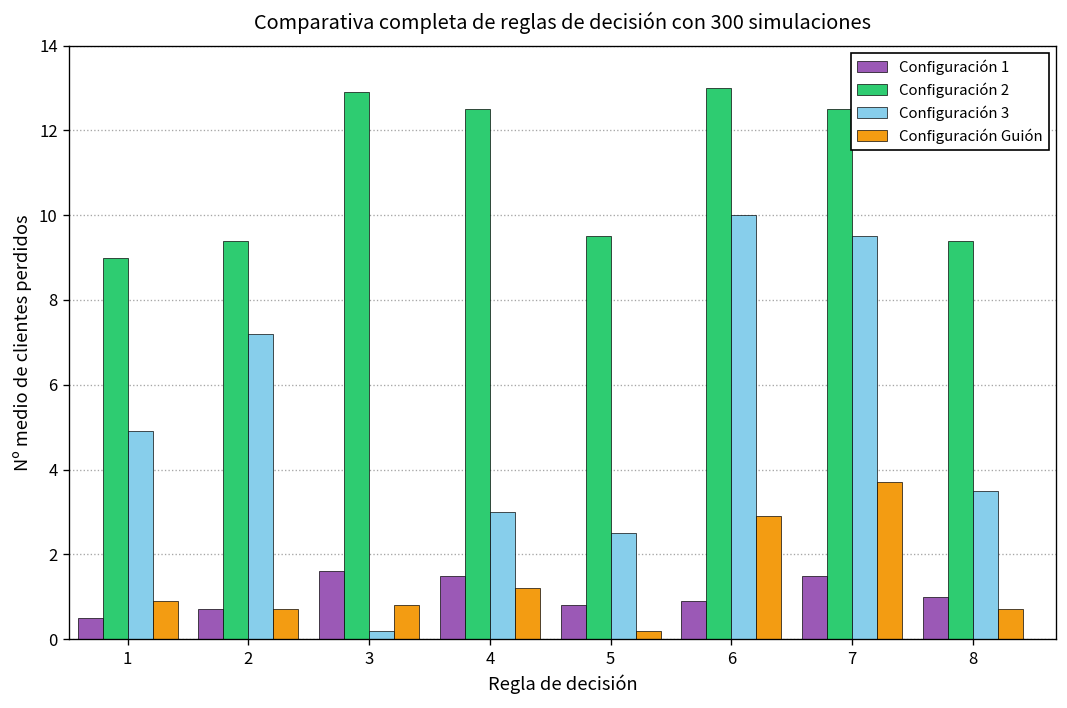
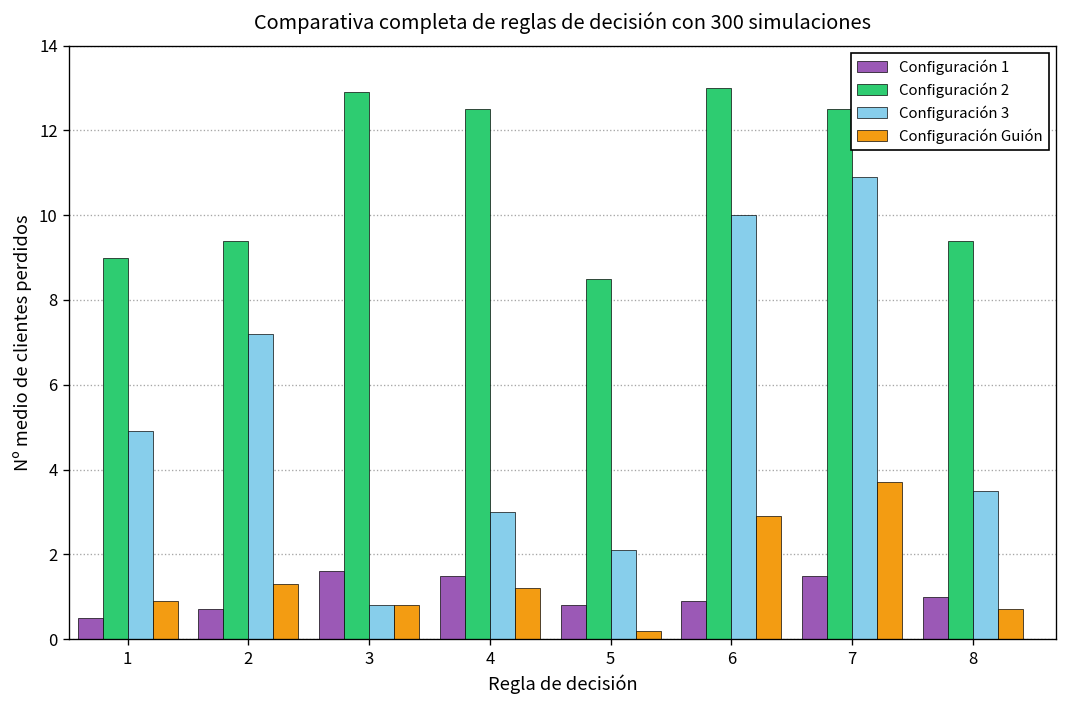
  {
    "Configuración 1": {
      "1": 0.5,
      "2": 0.7,
      "3": 1.6,
      "4": 1.5,
      "5": 0.8,
      "6": 0.9,
      "7": 1.5,
      "8": 1.0
    },
    "Configuración 2": {
      "1": 9.0,
      "2": 9.4,
      "3": 12.9,
      "4": 12.5,
-     "5": 9.5,
+     "5": 8.5,
      "6": 13.0,
      "7": 12.5,
      "8": 9.4
    },
    "Configuración 3": {
      "1": 4.9,
      "2": 7.2,
-     "3": 0.2,
+     "3": 0.8,
      "4": 3.0,
-     "5": 2.5,
+     "5": 2.1,
      "6": 10.0,
-     "7": 9.5,
+     "7": 10.9,
      "8": 3.5
    },
    "Configuración Guión": {
      "1": 0.9,
-     "2": 0.7,
+     "2": 1.3,
      "3": 0.8,
      "4": 1.2,
      "5": 0.2,
      "6": 2.9,
      "7": 3.7,
      "8": 0.7
    }
  }
